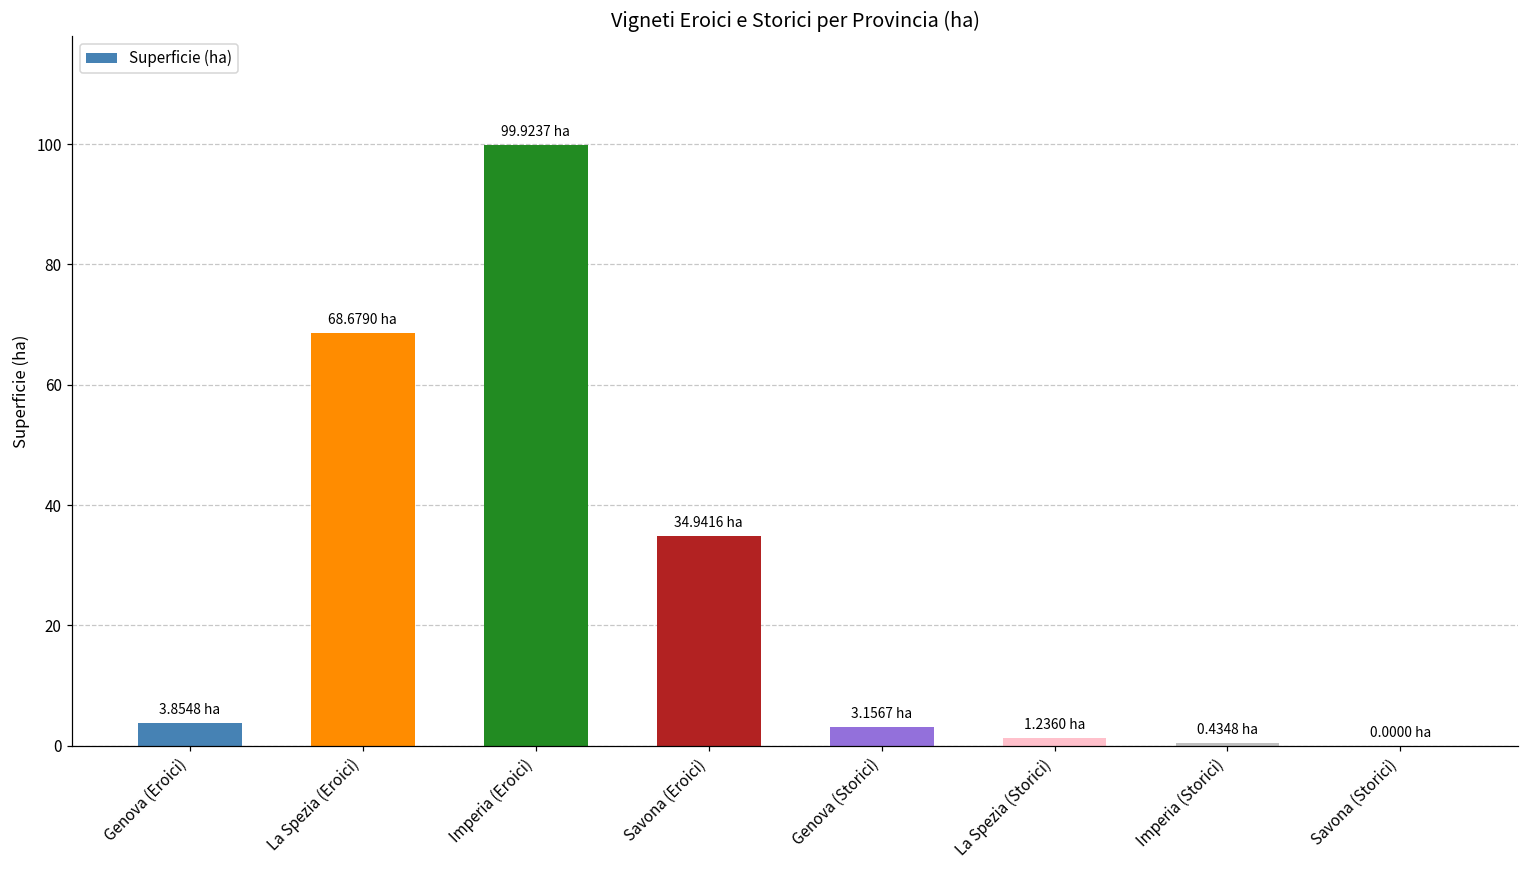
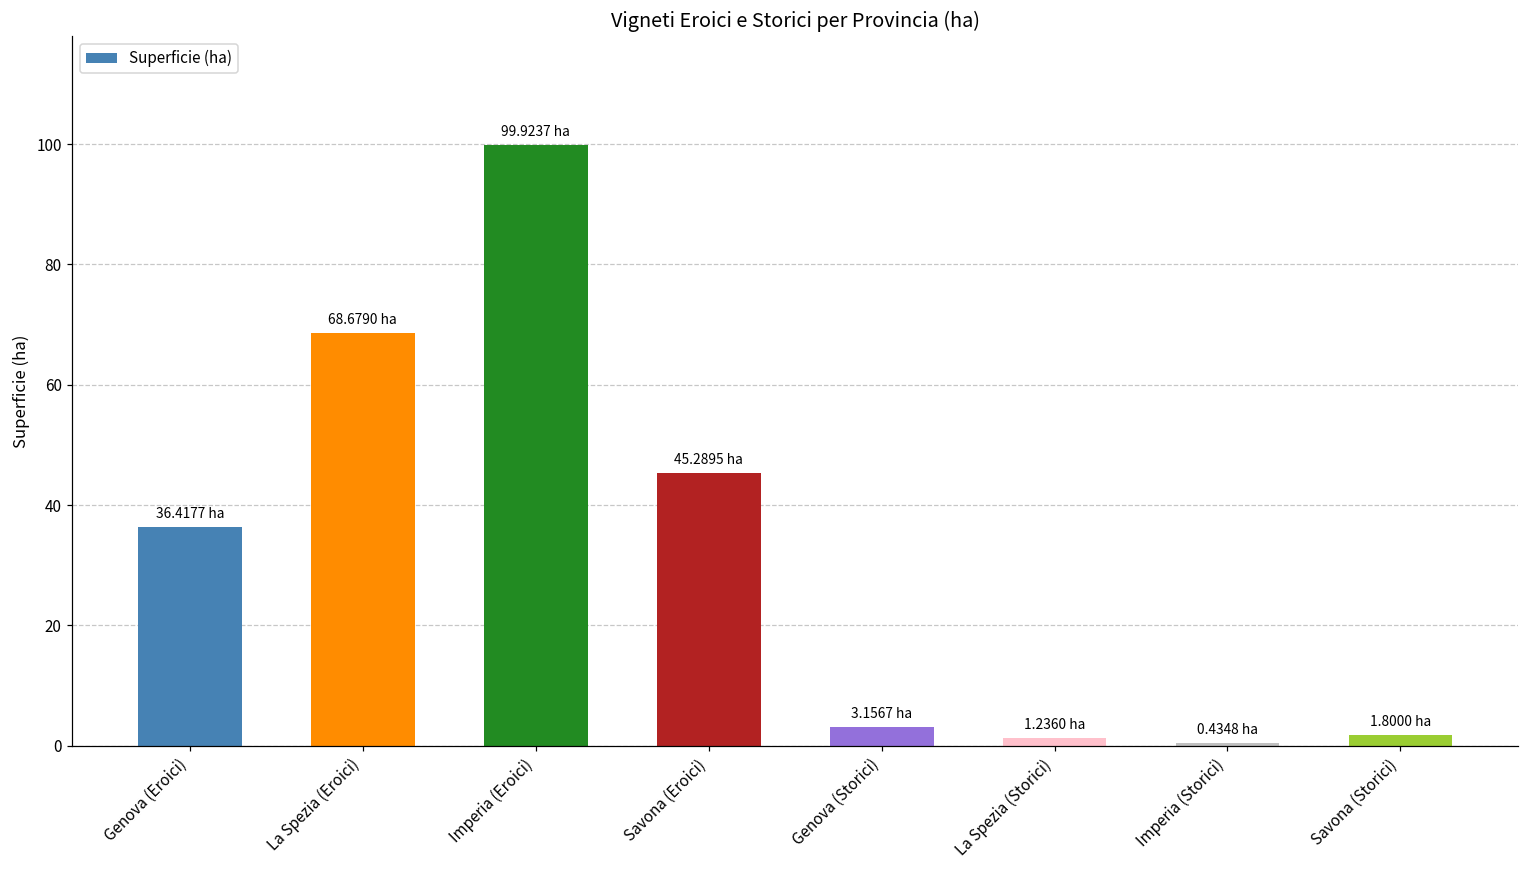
  {
-   "Genova (Eroici)": 3.8548,
+   "Genova (Eroici)": 36.4177,
    "La Spezia (Eroici)": 68.6790,
    "Imperia (Eroici)": 99.9237,
-   "Savona (Eroici)": 34.9416,
+   "Savona (Eroici)": 45.2895,
    "Genova (Storici)": 3.1567,
    "La Spezia (Storici)": 1.2360,
    "Imperia (Storici)": 0.4348,
-   "Savona (Storici)": 0.0000
+   "Savona (Storici)": 1.8000
  }
